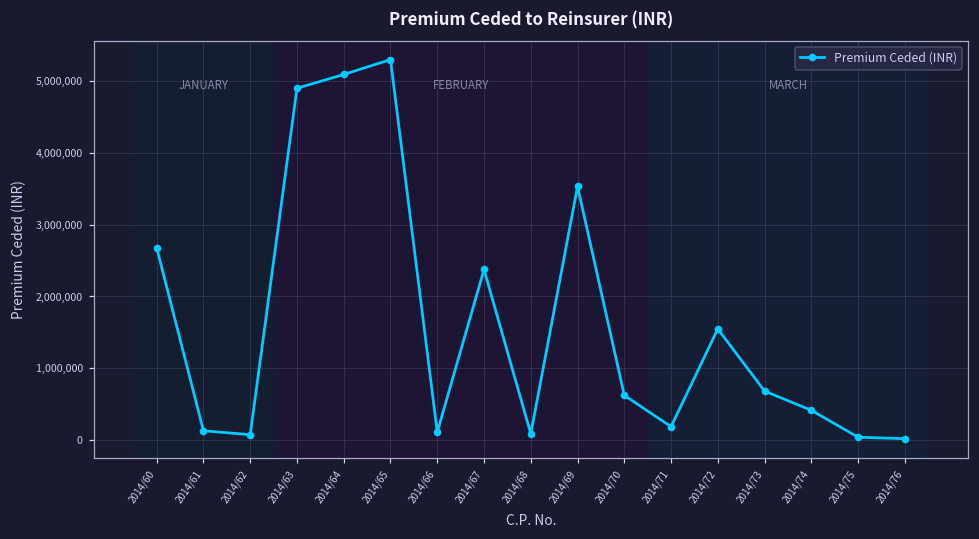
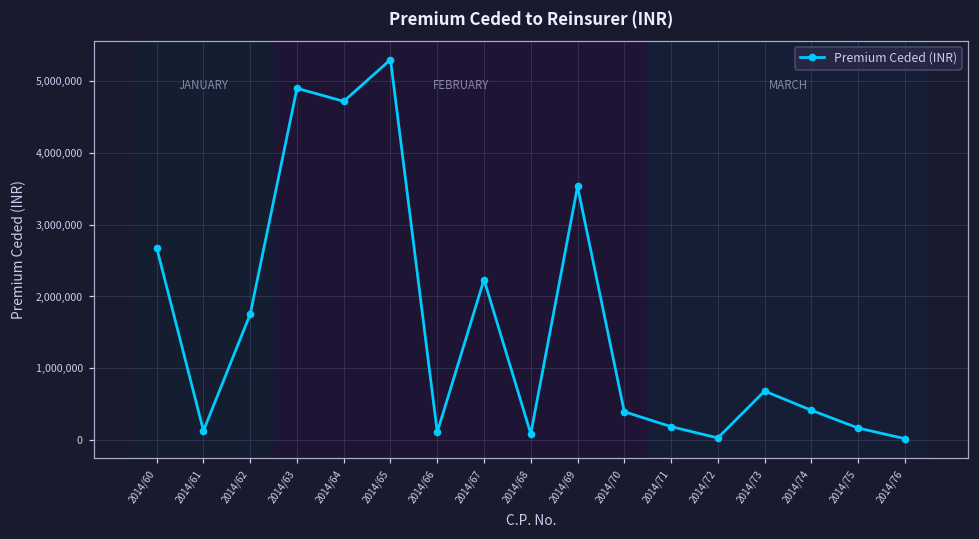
  {
    "2014/60": "2,700,000",
    "2014/61": "100,000",
-   "2014/62": "100,000",
+   "2014/62": "1,800,000",
    "2014/63": "4,900,000",
-   "2014/64": "5,100,000",
+   "2014/64": "4,700,000",
    "2014/65": "5,300,000",
    "2014/66": "100,000",
-   "2014/67": "2,400,000",
+   "2014/67": "2,200,000",
    "2014/68": "100,000",
    "2014/69": "3,500,000",
-   "2014/70": "600,000",
+   "2014/70": "400,000",
    "2014/71": "200,000",
-   "2014/72": "1,500,000",
+   "2014/72": "0",
    "2014/73": "700,000",
    "2014/74": "400,000",
-   "2014/75": "0",
+   "2014/75": "200,000",
    "2014/76": "0"
  }
